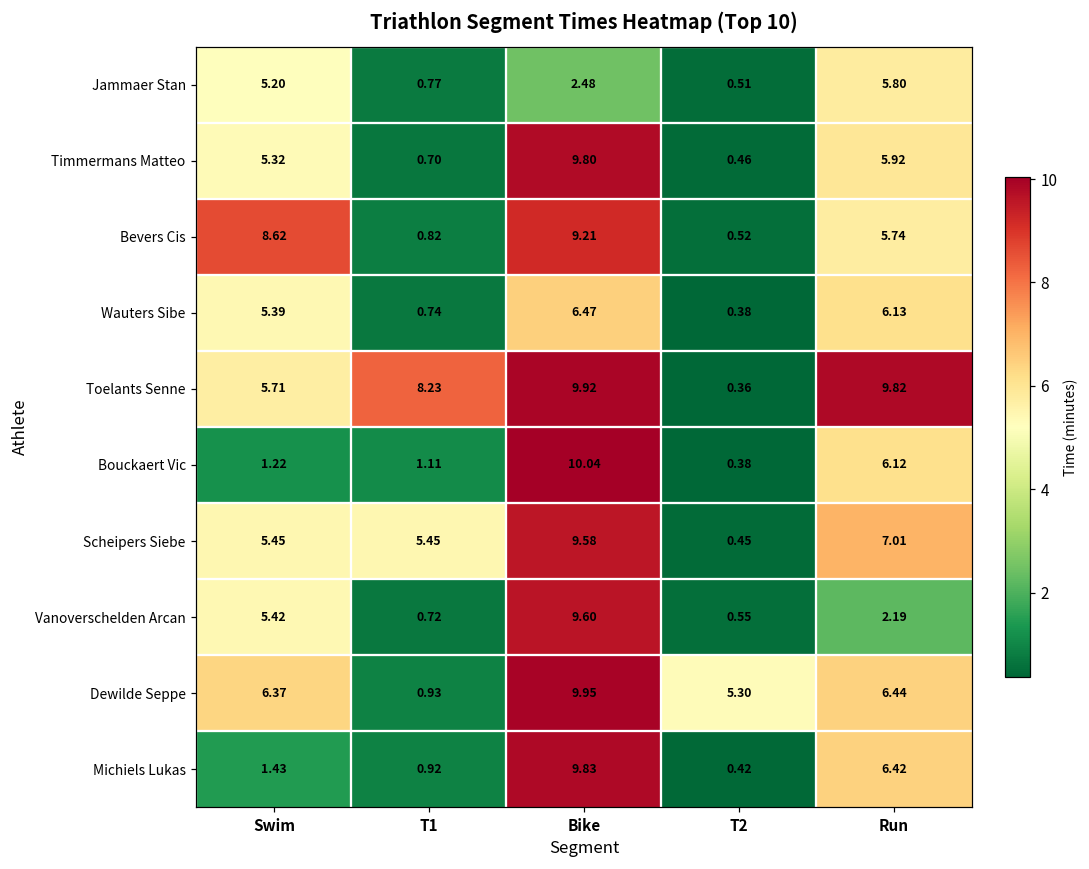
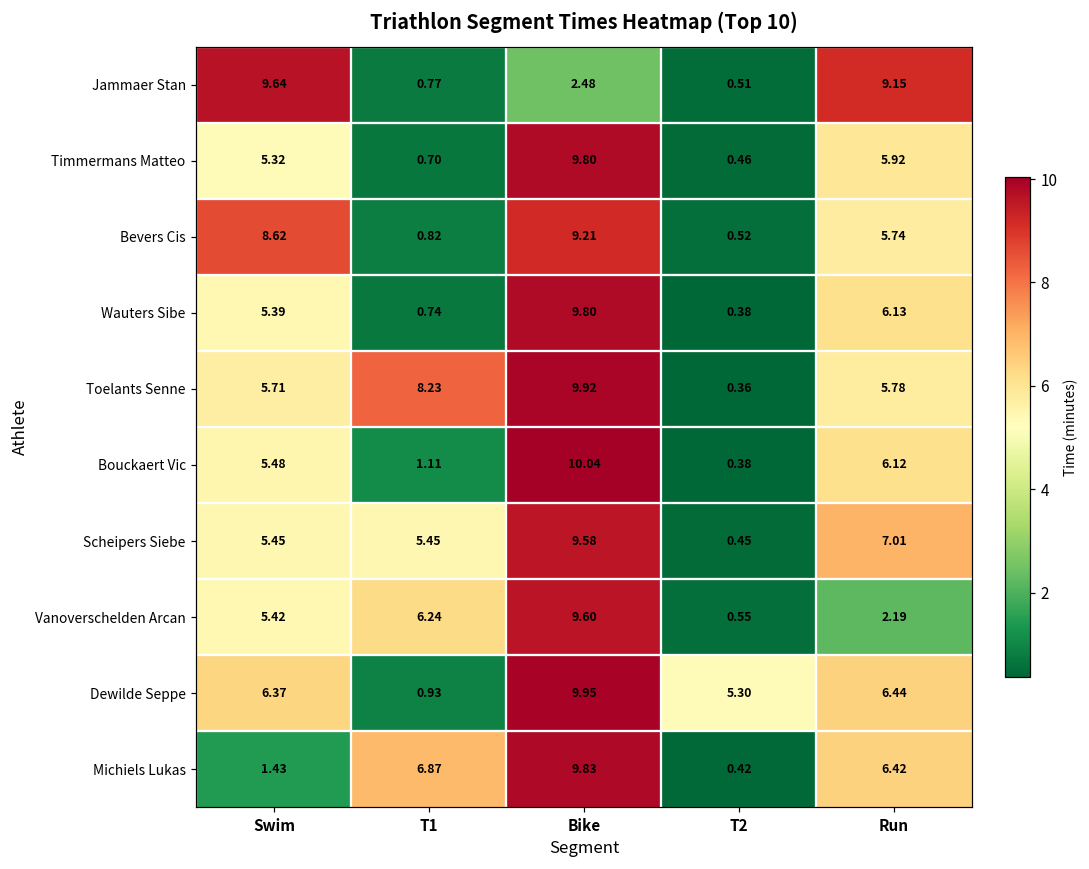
  {
    "Jammaer Stan": {
-     "Swim": 5.20,
+     "Swim": 9.64,
      "T1": 0.77,
      "Bike": 2.48,
      "T2": 0.51,
-     "Run": 5.80
+     "Run": 9.15
    },
    "Timmermans Matteo": {
      "Swim": 5.32,
      "T1": 0.70,
      "Bike": 9.80,
      "T2": 0.46,
      "Run": 5.92
    },
    "Bevers Cis": {
      "Swim": 8.62,
      "T1": 0.82,
      "Bike": 9.21,
      "T2": 0.52,
      "Run": 5.74
    },
    "Wauters Sibe": {
      "Swim": 5.39,
      "T1": 0.74,
-     "Bike": 6.47,
+     "Bike": 9.80,
      "T2": 0.38,
      "Run": 6.13
    },
    "Toelants Senne": {
      "Swim": 5.71,
      "T1": 8.23,
      "Bike": 9.92,
      "T2": 0.36,
-     "Run": 9.82
+     "Run": 5.78
    },
    "Bouckaert Vic": {
-     "Swim": 1.22,
+     "Swim": 5.48,
      "T1": 1.11,
      "Bike": 10.04,
      "T2": 0.38,
      "Run": 6.12
    },
    "Scheipers Siebe": {
      "Swim": 5.45,
      "T1": 5.45,
      "Bike": 9.58,
      "T2": 0.45,
      "Run": 7.01
    },
    "Vanoverschelden Arcan": {
      "Swim": 5.42,
-     "T1": 0.72,
+     "T1": 6.24,
      "Bike": 9.60,
      "T2": 0.55,
      "Run": 2.19
    },
    "Dewilde Seppe": {
      "Swim": 6.37,
      "T1": 0.93,
      "Bike": 9.95,
      "T2": 5.30,
      "Run": 6.44
    },
    "Michiels Lukas": {
      "Swim": 1.43,
-     "T1": 0.92,
+     "T1": 6.87,
      "Bike": 9.83,
      "T2": 0.42,
      "Run": 6.42
    }
  }
